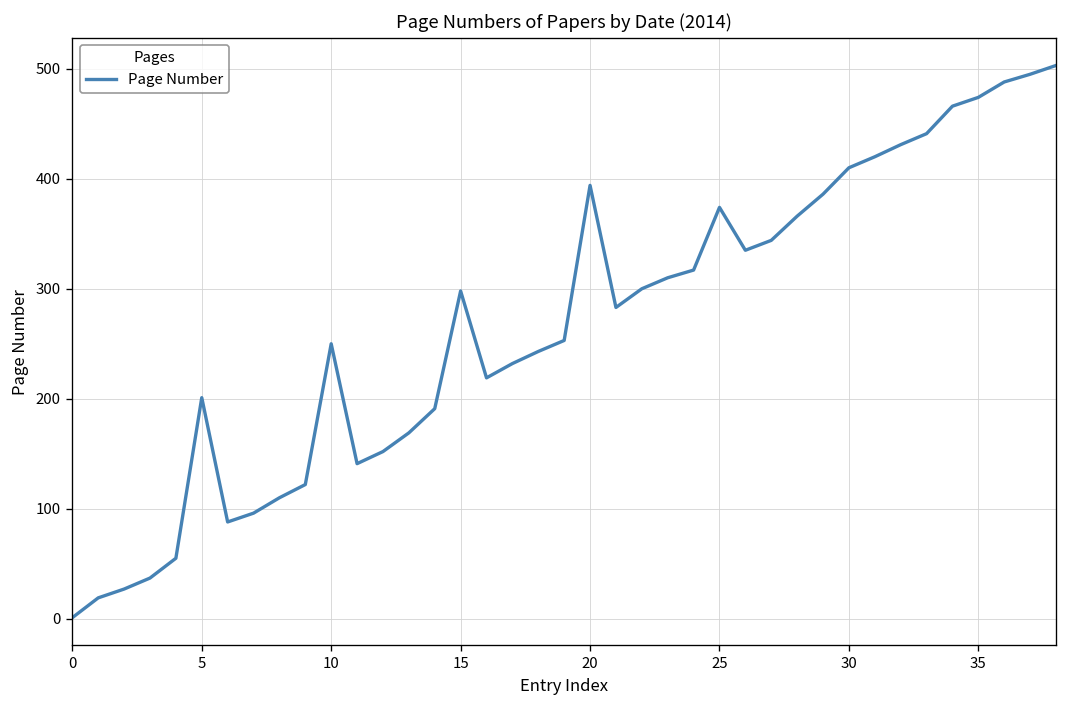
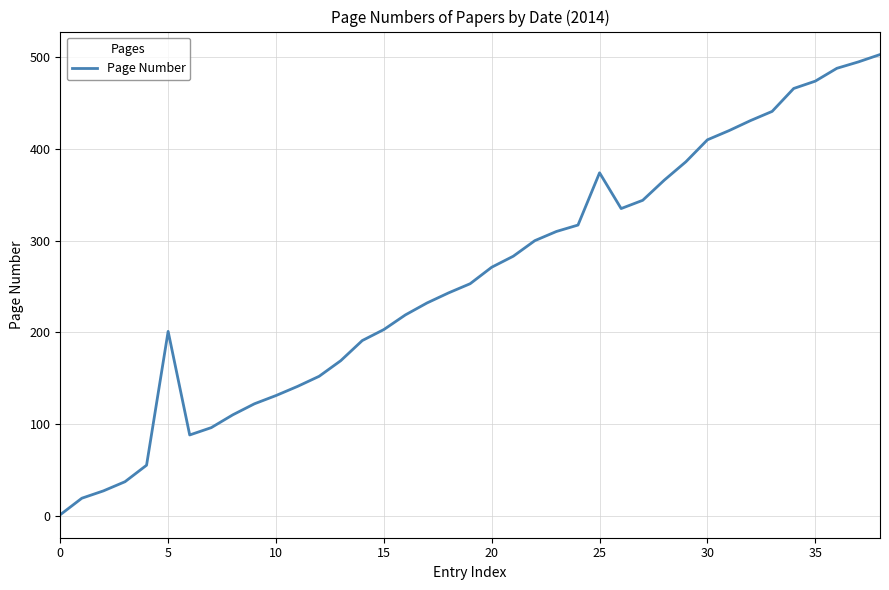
  {
    "0": 0,
    "5": 200,
-   "10": 250,
-   "15": 300,
-   "20": 390,
+   "10": 130,
+   "15": 200,
+   "20": 270,
    "25": 370,
    "30": 410,
    "35": 470
  }
